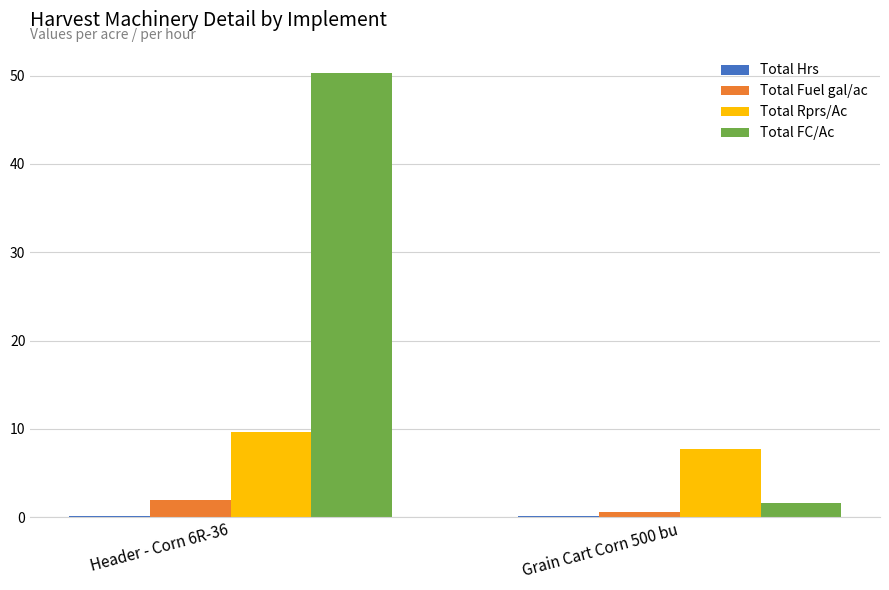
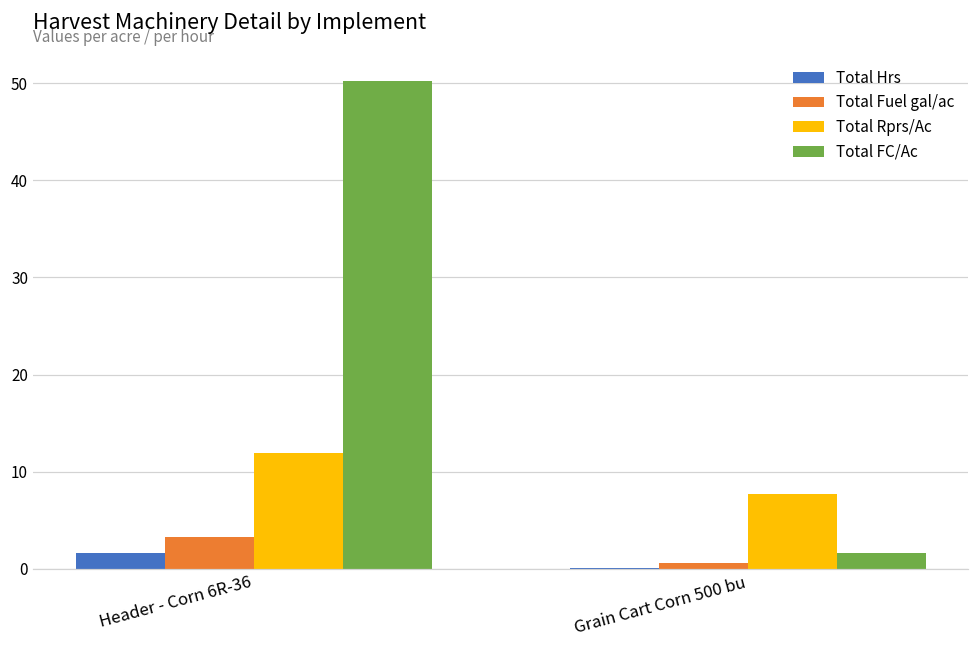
  {
    "Total Hrs": {
-     "Header - Corn 6R-36": 0
+     "Header - Corn 6R-36": 2
    },
    "Total Fuel gal/ac": {
-     "Header - Corn 6R-36": 2,
+     "Header - Corn 6R-36": 3,
      "Grain Cart Corn 500 bu": 1
    },
    "Total Rprs/Ac": {
-     "Header - Corn 6R-36": 10,
+     "Header - Corn 6R-36": 12,
      "Grain Cart Corn 500 bu": 8
    },
    "Total FC/Ac": {
      "Header - Corn 6R-36": 50,
      "Grain Cart Corn 500 bu": 2
    }
  }
